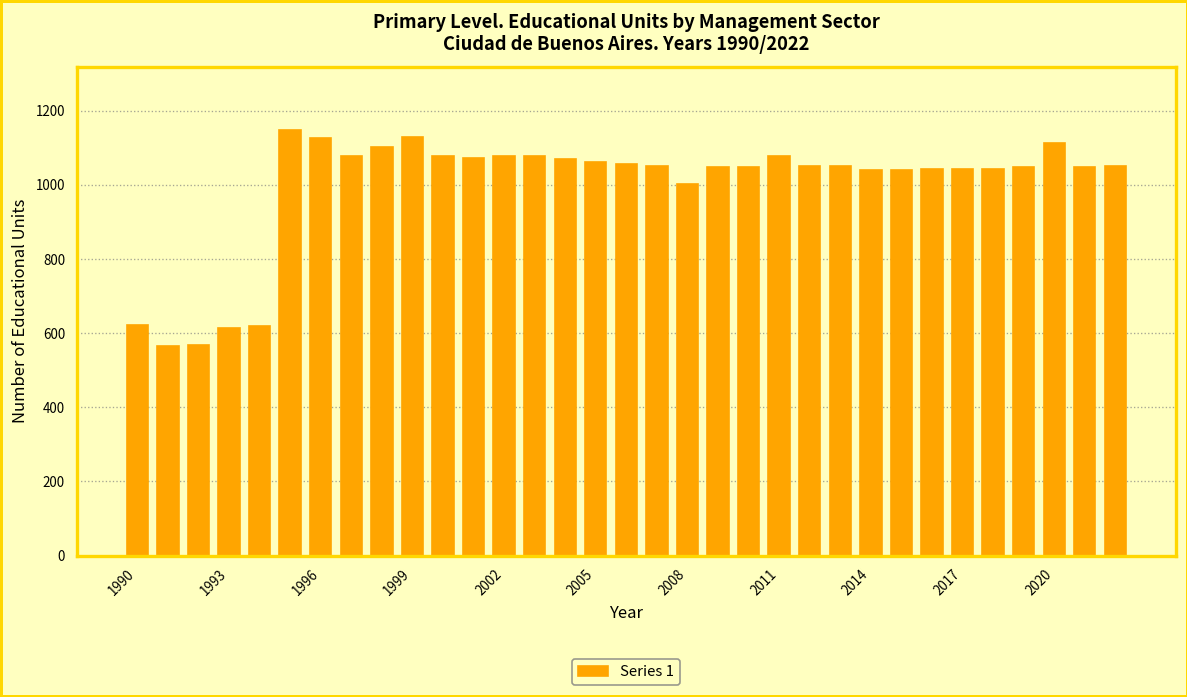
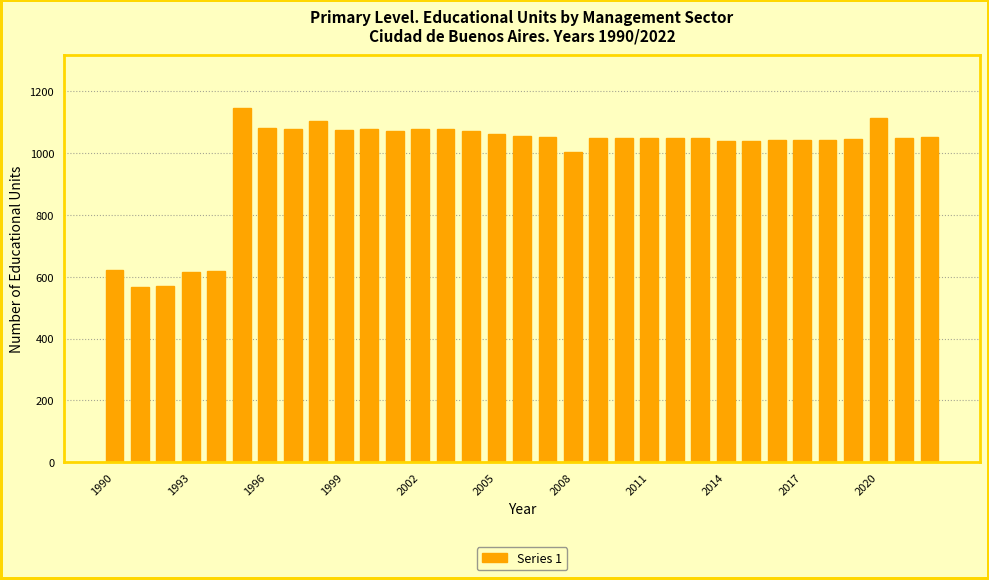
  {
    "1990": 620,
    "1993": 610,
-   "1996": 1130,
-   "1999": 1130,
+   "1996": 1080,
+   "1999": 1080,
    "2002": 1080,
    "2005": 1060,
    "2008": 1000,
-   "2011": 1080,
+   "2011": 1050,
    "2014": 1040,
    "2017": 1040,
    "2020": 1110
  }
